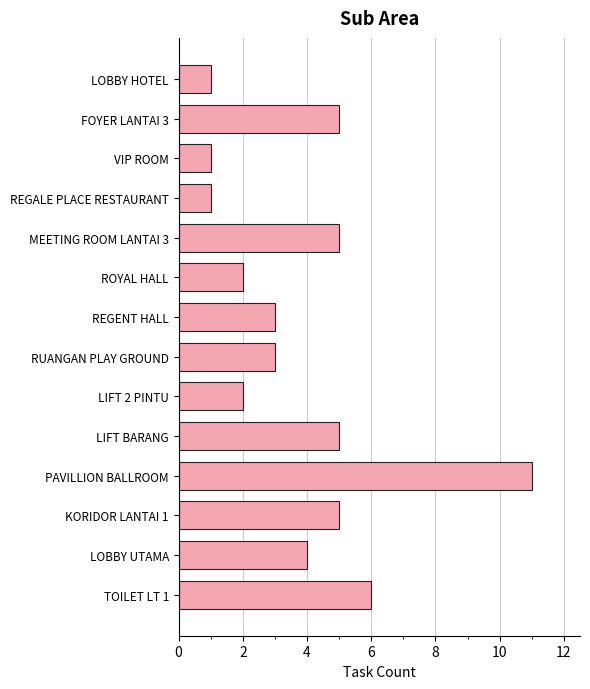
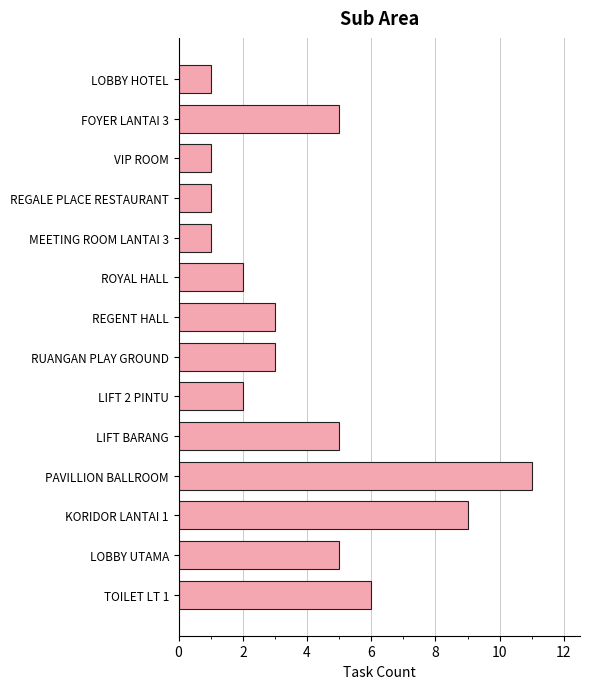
  {
    "LOBBY HOTEL": 1,
    "FOYER LANTAI 3": 5,
    "VIP ROOM": 1,
    "REGALE PLACE RESTAURANT": 1,
-   "MEETING ROOM LANTAI 3": 5,
+   "MEETING ROOM LANTAI 3": 1,
    "ROYAL HALL": 2,
    "REGENT HALL": 3,
    "RUANGAN PLAY GROUND": 3,
    "LIFT 2 PINTU": 2,
    "LIFT BARANG": 5,
    "PAVILLION BALLROOM": 11,
-   "KORIDOR LANTAI 1": 5,
-   "LOBBY UTAMA": 4,
+   "KORIDOR LANTAI 1": 9,
+   "LOBBY UTAMA": 5,
    "TOILET LT 1": 6
  }
